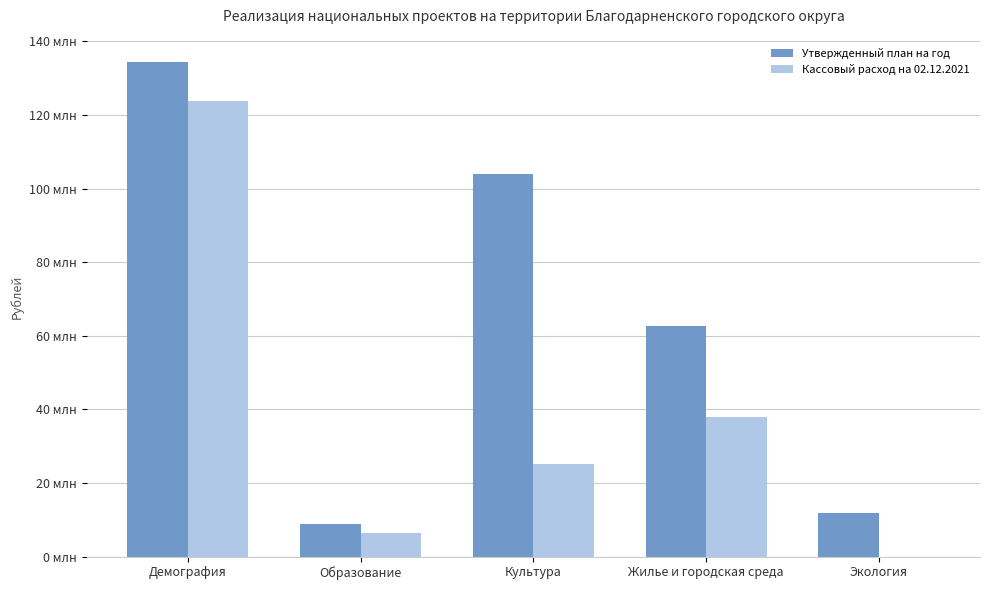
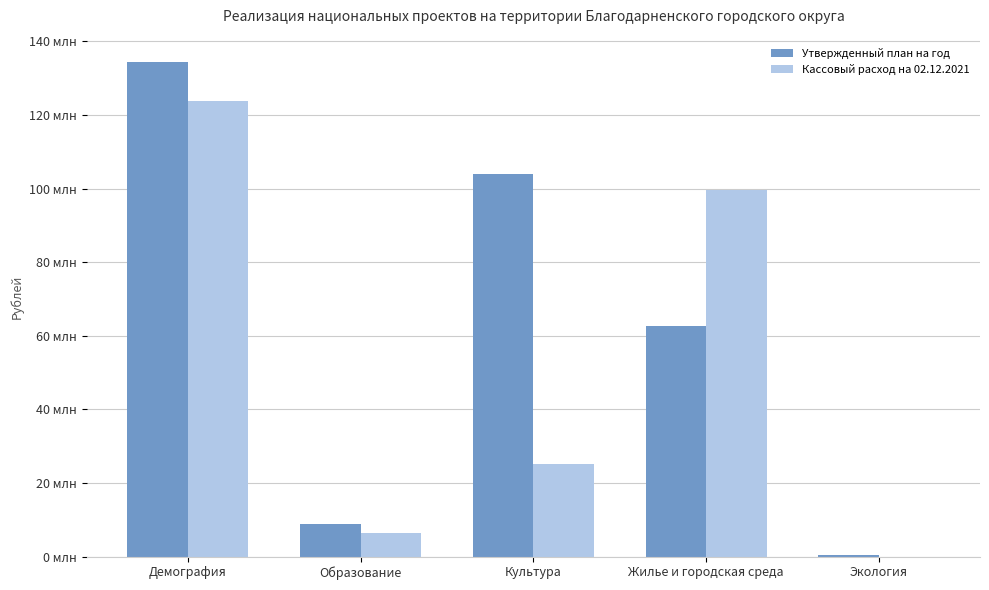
  {
    "Утвержденный план на год": {
      "Демография": "134 млн",
      "Образование": "9 млн",
      "Культура": "104 млн",
      "Жилье и городская среда": "63 млн",
-     "Экология": "12 млн"
+     "Экология": "0 млн"
    },
    "Кассовый расход на 02.12.2021": {
      "Демография": "124 млн",
      "Образование": "6 млн",
      "Культура": "25 млн",
-     "Жилье и городская среда": "38 млн",
+     "Жилье и городская среда": "100 млн",
      "Экология": "0 млн"
    }
  }
